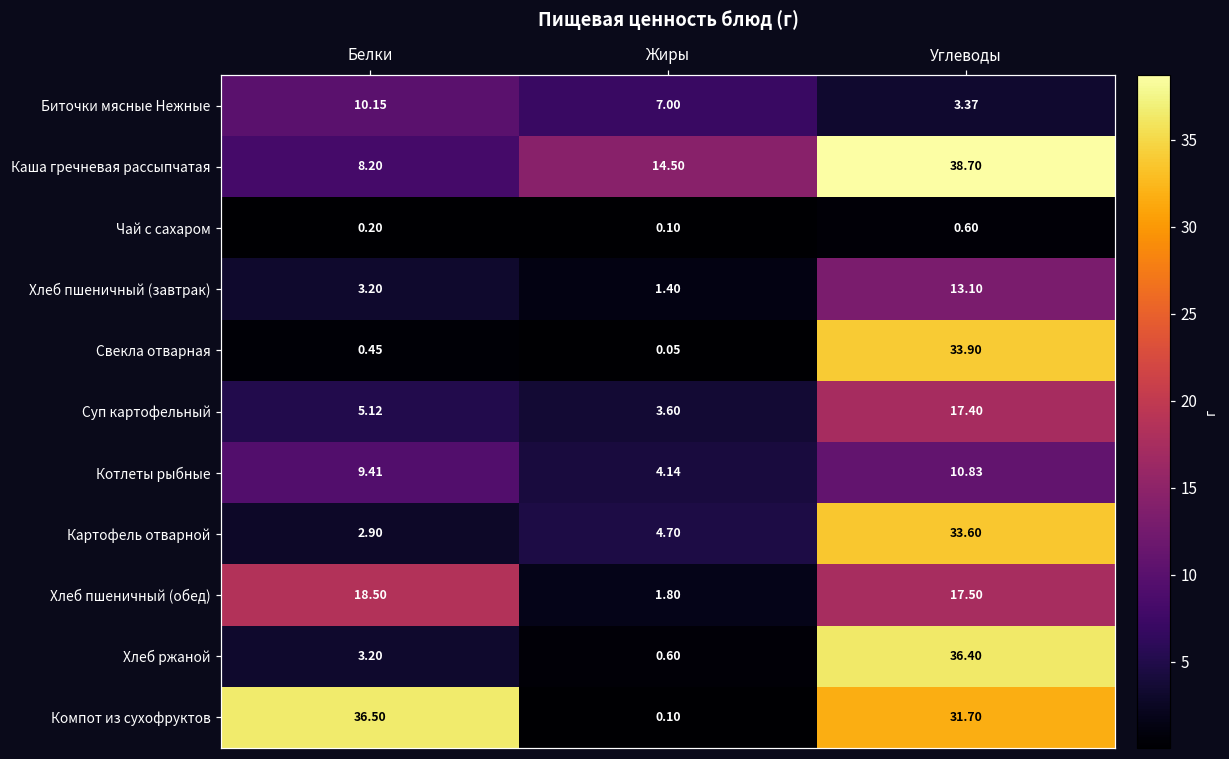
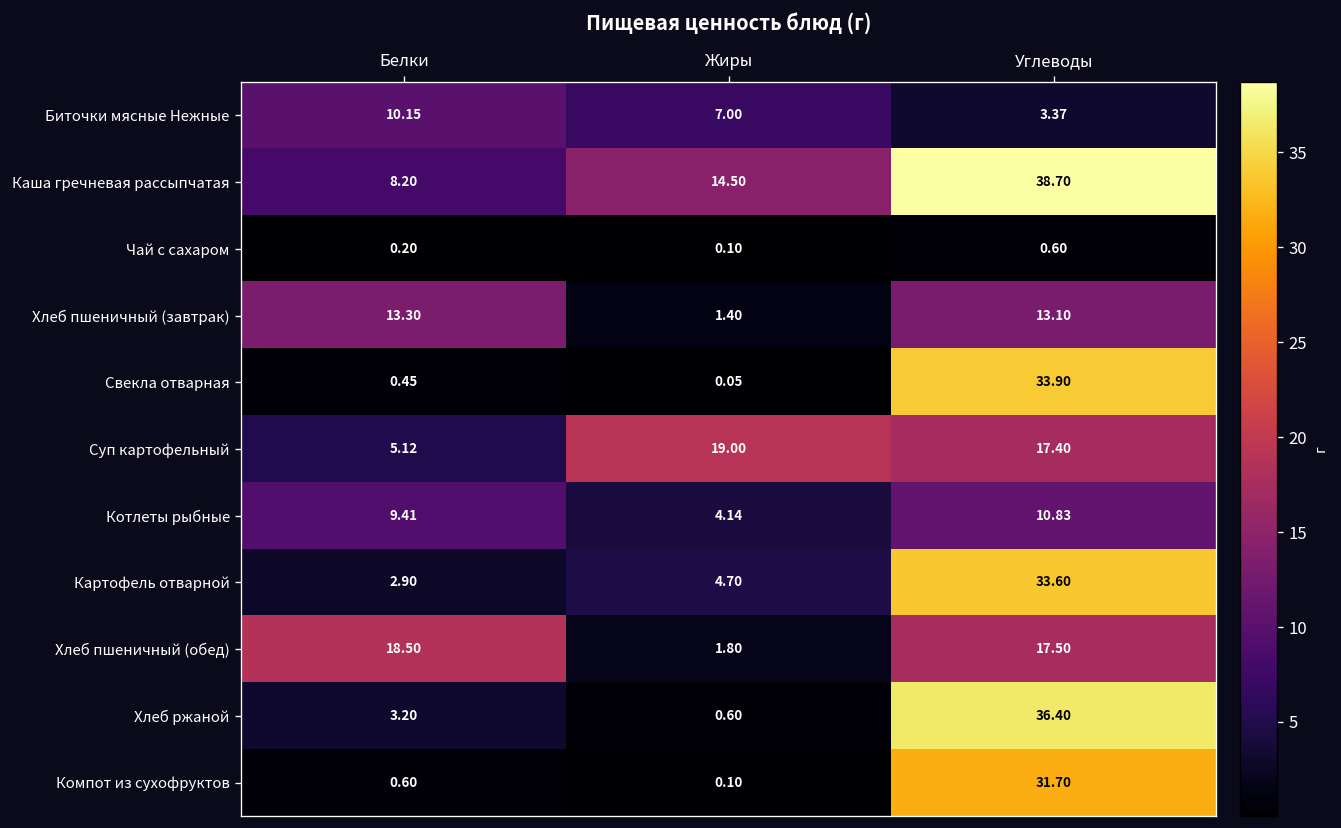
  {
    "Биточки мясные Нежные": {
      "Белки": 10.15,
      "Жиры": 7.00,
      "Углеводы": 3.37
    },
    "Каша гречневая рассыпчатая": {
      "Белки": 8.20,
      "Жиры": 14.50,
      "Углеводы": 38.70
    },
    "Чай с сахаром": {
      "Белки": 0.20,
      "Жиры": 0.10,
      "Углеводы": 0.60
    },
    "Хлеб пшеничный (завтрак)": {
-     "Белки": 3.20,
+     "Белки": 13.30,
      "Жиры": 1.40,
      "Углеводы": 13.10
    },
    "Свекла отварная": {
      "Белки": 0.45,
      "Жиры": 0.05,
      "Углеводы": 33.90
    },
    "Суп картофельный": {
      "Белки": 5.12,
-     "Жиры": 3.60,
+     "Жиры": 19.00,
      "Углеводы": 17.40
    },
    "Котлеты рыбные": {
      "Белки": 9.41,
      "Жиры": 4.14,
      "Углеводы": 10.83
    },
    "Картофель отварной": {
      "Белки": 2.90,
      "Жиры": 4.70,
      "Углеводы": 33.60
    },
    "Хлеб пшеничный (обед)": {
      "Белки": 18.50,
      "Жиры": 1.80,
      "Углеводы": 17.50
    },
    "Хлеб ржаной": {
      "Белки": 3.20,
      "Жиры": 0.60,
      "Углеводы": 36.40
    },
    "Компот из сухофруктов": {
-     "Белки": 36.50,
+     "Белки": 0.60,
      "Жиры": 0.10,
      "Углеводы": 31.70
    }
  }
